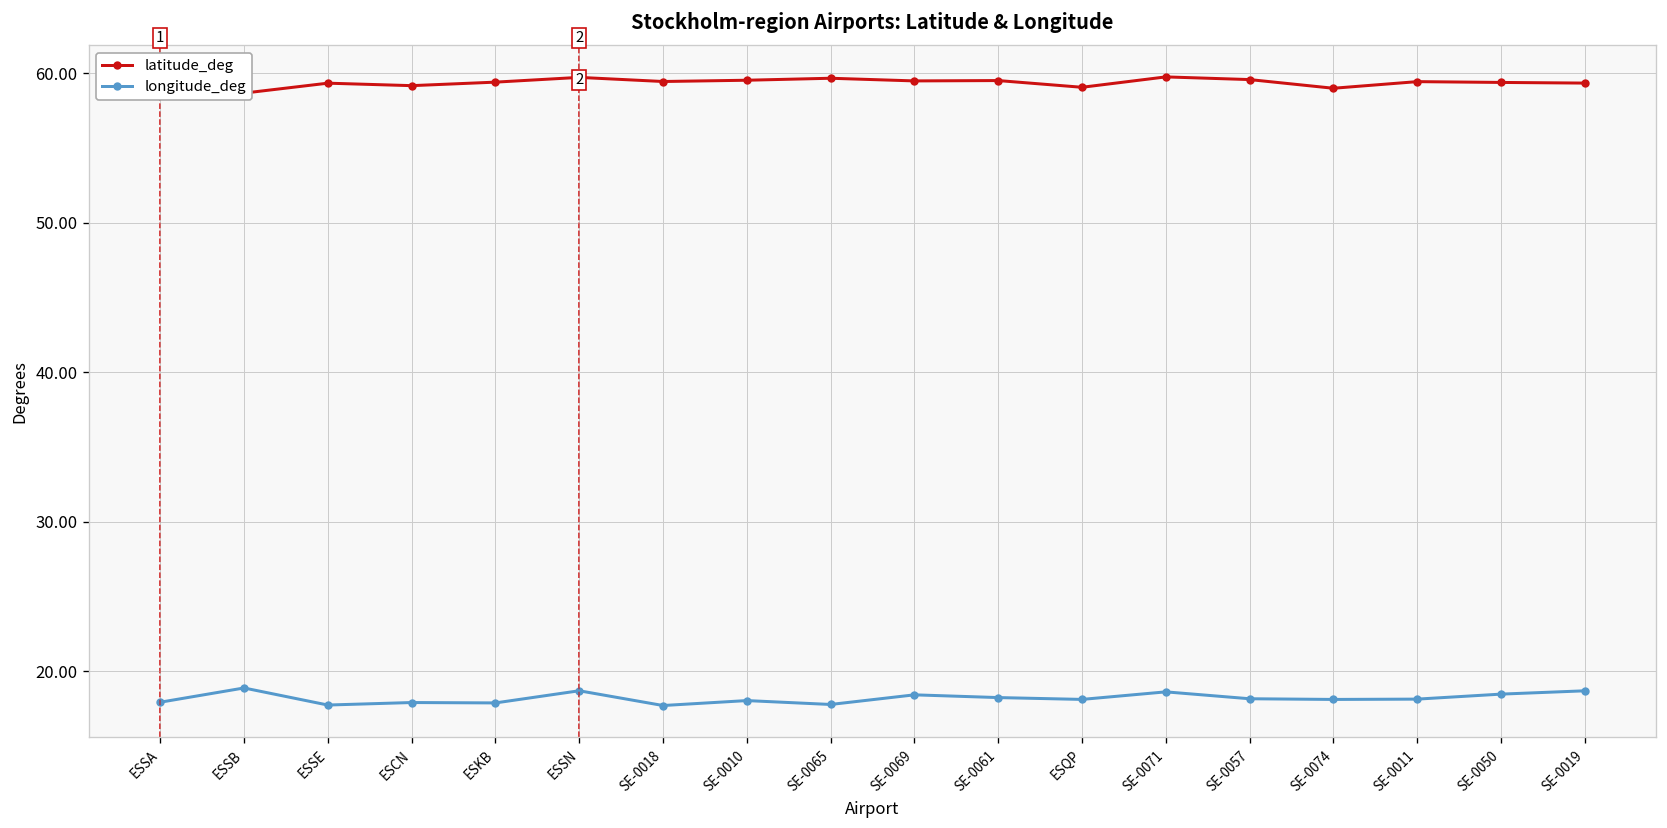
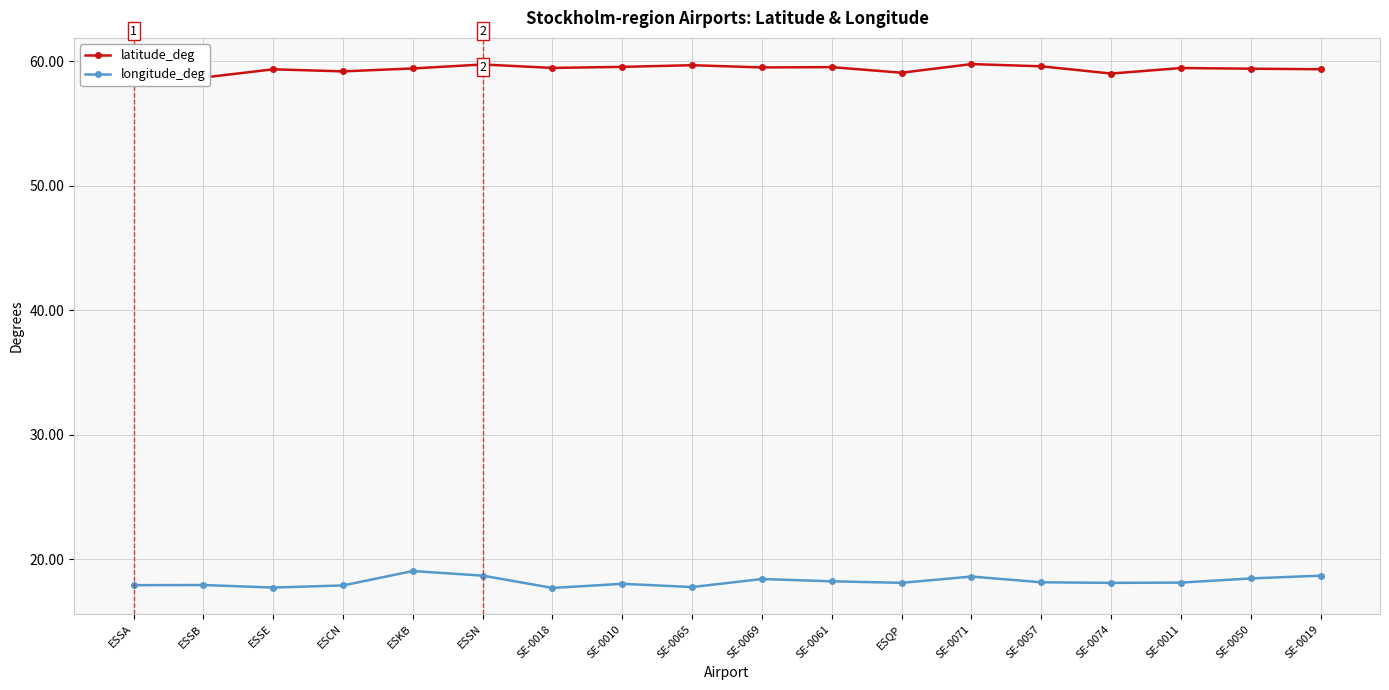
  {
    "latitude_deg": {
      "ESSE": 59.3,
      "ESCN": 59.2,
      "ESKB": 59.4,
      "SE-0018": 59.5,
      "SE-0010": 59.5,
      "SE-0065": 59.7,
      "SE-0069": 59.5,
      "SE-0061": 59.5,
      "ESQP": 59.1,
      "SE-0071": 59.8,
      "SE-0057": 59.6,
      "SE-0074": 59.0,
      "SE-0011": 59.4,
      "SE-0050": 59.4,
      "SE-0019": 59.4
    },
    "longitude_deg": {
      "ESSA": 17.9,
-     "ESSB": 18.9,
+     "ESSB": 17.9,
      "ESSE": 17.7,
      "ESCN": 17.9,
-     "ESKB": 17.9,
+     "ESKB": 19.1,
      "ESSN": 18.7,
      "SE-0018": 17.7,
      "SE-0010": 18.0,
      "SE-0065": 17.8,
      "SE-0069": 18.4,
      "SE-0061": 18.2,
      "ESQP": 18.1,
      "SE-0071": 18.6,
      "SE-0057": 18.2,
      "SE-0074": 18.1,
      "SE-0011": 18.1,
      "SE-0050": 18.5,
      "SE-0019": 18.7
    }
  }
